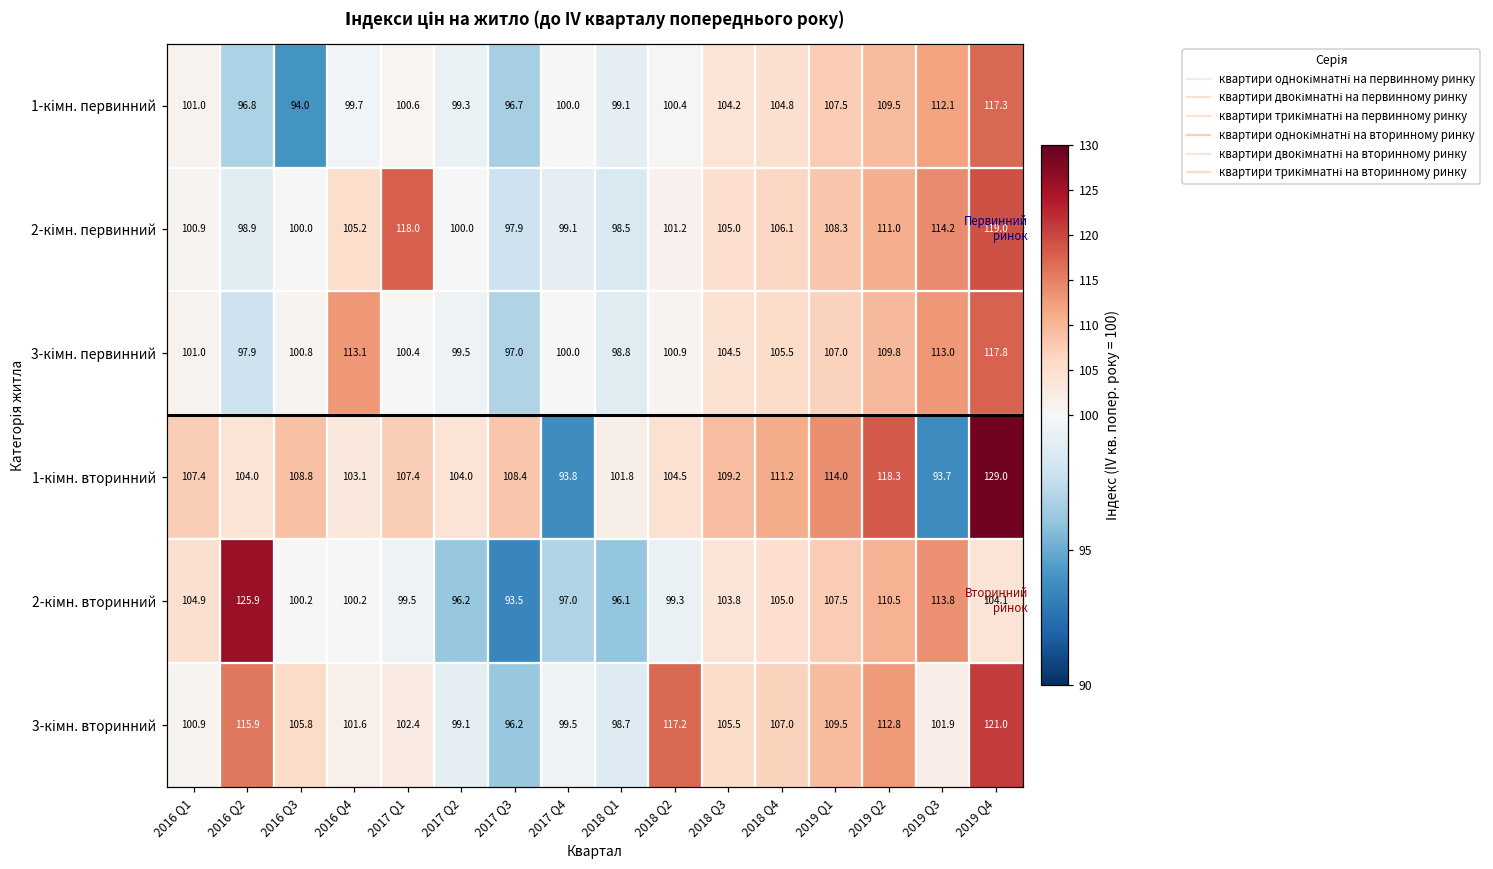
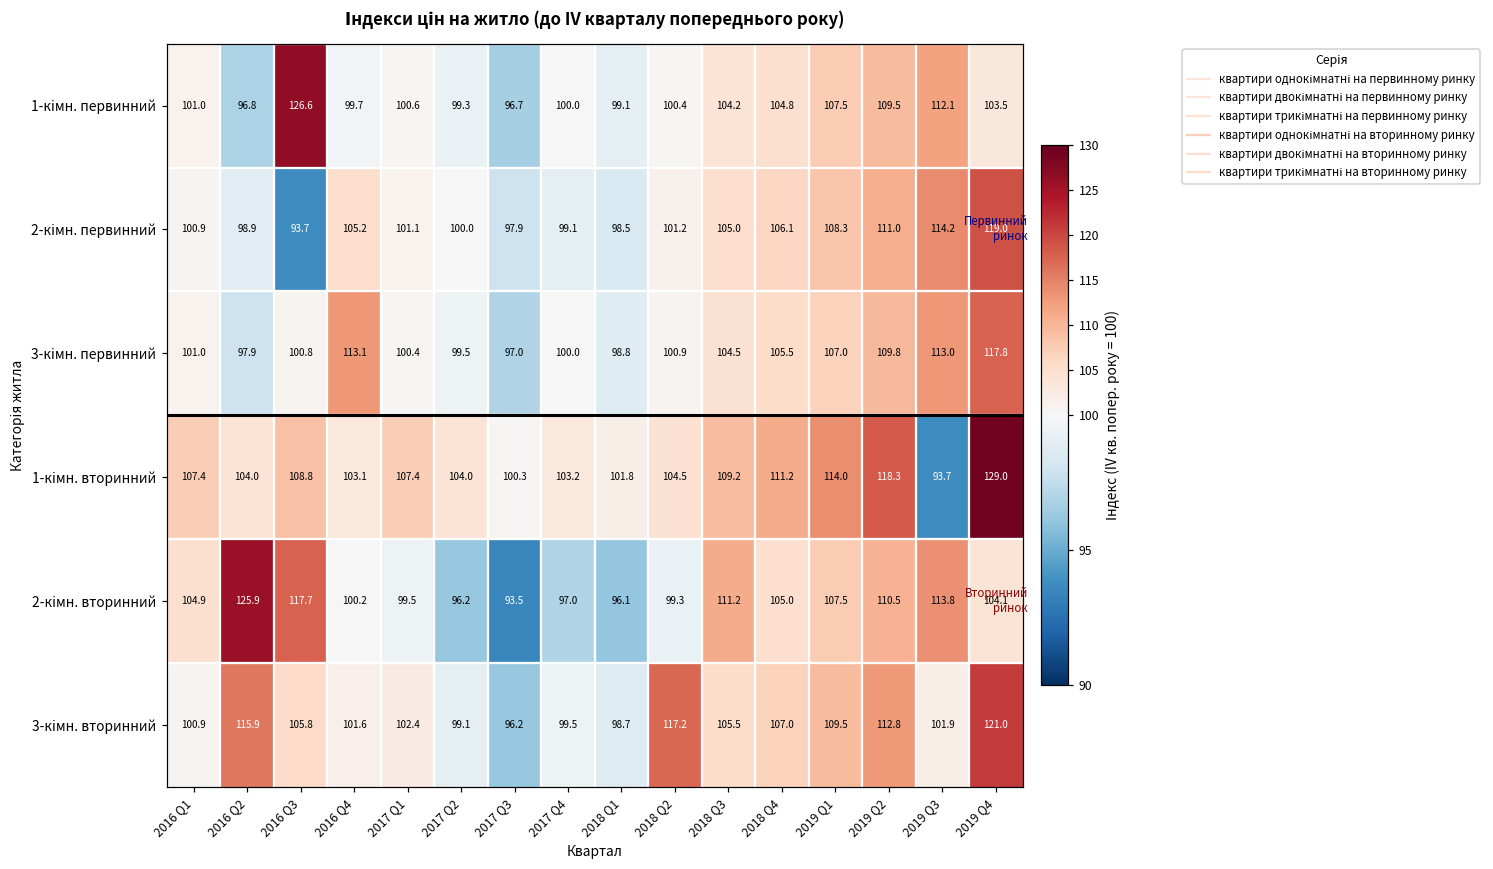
  {
    "1-кімн. первинний": {
      "2016 Q1": 101.0,
      "2016 Q2": 96.8,
-     "2016 Q3": 94.0,
+     "2016 Q3": 126.6,
      "2016 Q4": 99.7,
      "2017 Q1": 100.6,
      "2017 Q2": 99.3,
      "2017 Q3": 96.7,
      "2017 Q4": 100.0,
      "2018 Q1": 99.1,
      "2018 Q2": 100.4,
      "2018 Q3": 104.2,
      "2018 Q4": 104.8,
      "2019 Q1": 107.5,
      "2019 Q2": 109.5,
      "2019 Q3": 112.1,
-     "2019 Q4": 117.3
+     "2019 Q4": 103.5
    },
    "2-кімн. первинний": {
      "2016 Q1": 100.9,
      "2016 Q2": 98.9,
-     "2016 Q3": 100.0,
+     "2016 Q3": 93.7,
      "2016 Q4": 105.2,
-     "2017 Q1": 118.0,
+     "2017 Q1": 101.1,
      "2017 Q2": 100.0,
      "2017 Q3": 97.9,
      "2017 Q4": 99.1,
      "2018 Q1": 98.5,
      "2018 Q2": 101.2,
      "2018 Q3": 105.0,
      "2018 Q4": 106.1,
      "2019 Q1": 108.3,
      "2019 Q2": 111.0,
      "2019 Q3": 114.2
    },
    "3-кімн. первинний": {
      "2016 Q1": 101.0,
      "2016 Q2": 97.9,
      "2016 Q3": 100.8,
      "2016 Q4": 113.1,
      "2017 Q1": 100.4,
      "2017 Q2": 99.5,
      "2017 Q3": 97.0,
      "2017 Q4": 100.0,
      "2018 Q1": 98.8,
      "2018 Q2": 100.9,
      "2018 Q3": 104.5,
      "2018 Q4": 105.5,
      "2019 Q1": 107.0,
      "2019 Q2": 109.8,
      "2019 Q3": 113.0,
      "2019 Q4": 117.8
    },
    "1-кімн. вторинний": {
      "2016 Q1": 107.4,
      "2016 Q2": 104.0,
      "2016 Q3": 108.8,
      "2016 Q4": 103.1,
      "2017 Q1": 107.4,
      "2017 Q2": 104.0,
-     "2017 Q3": 108.4,
-     "2017 Q4": 93.8,
+     "2017 Q3": 100.3,
+     "2017 Q4": 103.2,
      "2018 Q1": 101.8,
      "2018 Q2": 104.5,
      "2018 Q3": 109.2,
      "2018 Q4": 111.2,
      "2019 Q1": 114.0,
      "2019 Q2": 118.3,
      "2019 Q3": 93.7,
      "2019 Q4": 129.0
    },
    "2-кімн. вторинний": {
      "2016 Q1": 104.9,
      "2016 Q2": 125.9,
-     "2016 Q3": 100.2,
+     "2016 Q3": 117.7,
      "2016 Q4": 100.2,
      "2017 Q1": 99.5,
      "2017 Q2": 96.2,
      "2017 Q3": 93.5,
      "2017 Q4": 97.0,
      "2018 Q1": 96.1,
      "2018 Q2": 99.3,
-     "2018 Q3": 103.8,
+     "2018 Q3": 111.2,
      "2018 Q4": 105.0,
      "2019 Q1": 107.5,
      "2019 Q2": 110.5,
      "2019 Q3": 113.8
    },
    "3-кімн. вторинний": {
      "2016 Q1": 100.9,
      "2016 Q2": 115.9,
      "2016 Q3": 105.8,
      "2016 Q4": 101.6,
      "2017 Q1": 102.4,
      "2017 Q2": 99.1,
      "2017 Q3": 96.2,
      "2017 Q4": 99.5,
      "2018 Q1": 98.7,
      "2018 Q2": 117.2,
      "2018 Q3": 105.5,
      "2018 Q4": 107.0,
      "2019 Q1": 109.5,
      "2019 Q2": 112.8,
      "2019 Q3": 101.9,
      "2019 Q4": 121.0
    }
  }
